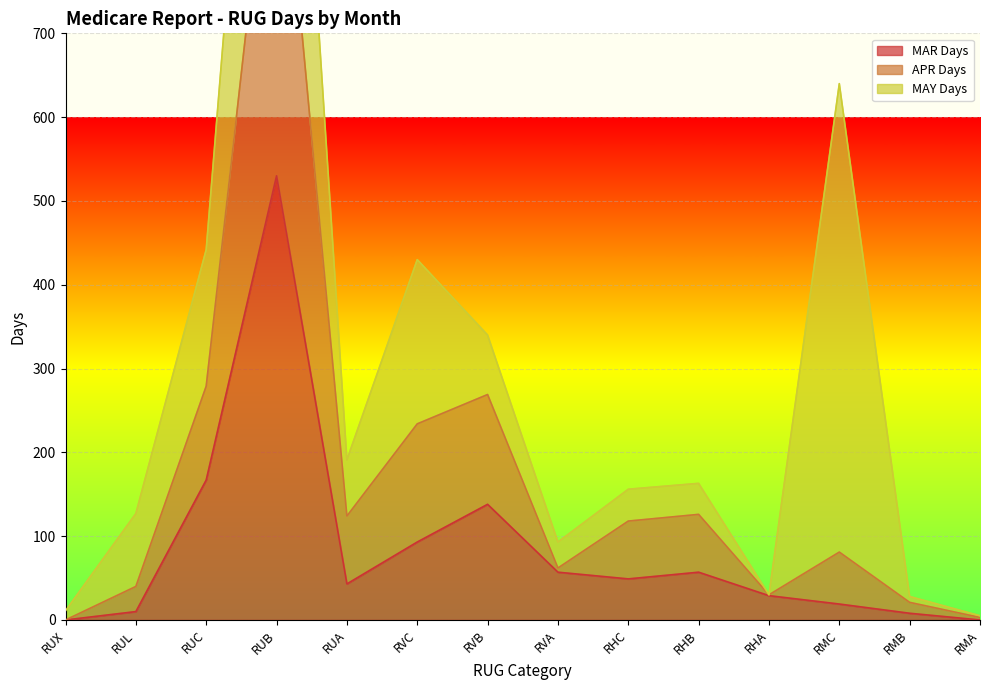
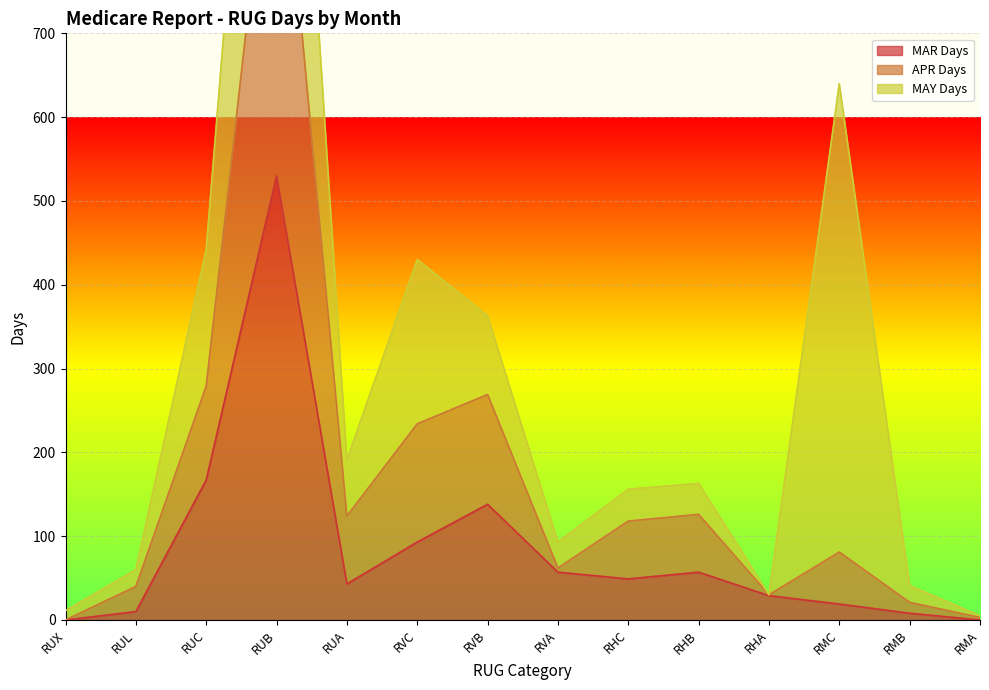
  {
    "MAR Days": {
      "RUL": 10,
      "RUC": 170,
      "RUB": 530,
      "RUA": 40,
      "RVC": 90,
      "RVB": 140,
      "RVA": 60,
      "RHC": 50,
      "RHB": 60,
      "RMC": 20,
      "RMB": 10
    },
    "APR Days": {
      "RUL": 30,
      "RUC": 110,
      "RUA": 80,
      "RVC": 140,
      "RVB": 130,
      "RVA": 10,
      "RHC": 70,
      "RHB": 70,
      "RMC": 60,
      "RMB": 10
    },
    "MAY Days": {
      "RUX": 10,
-     "RUL": 90,
+     "RUL": 20,
      "RUC": 160,
      "RUA": 70,
      "RVC": 200,
-     "RVB": 70,
+     "RVB": 90,
      "RVA": 30,
      "RHC": 40,
      "RHB": 40,
      "RMC": 560,
-     "RMB": 10
+     "RMB": 20
    }
  }
